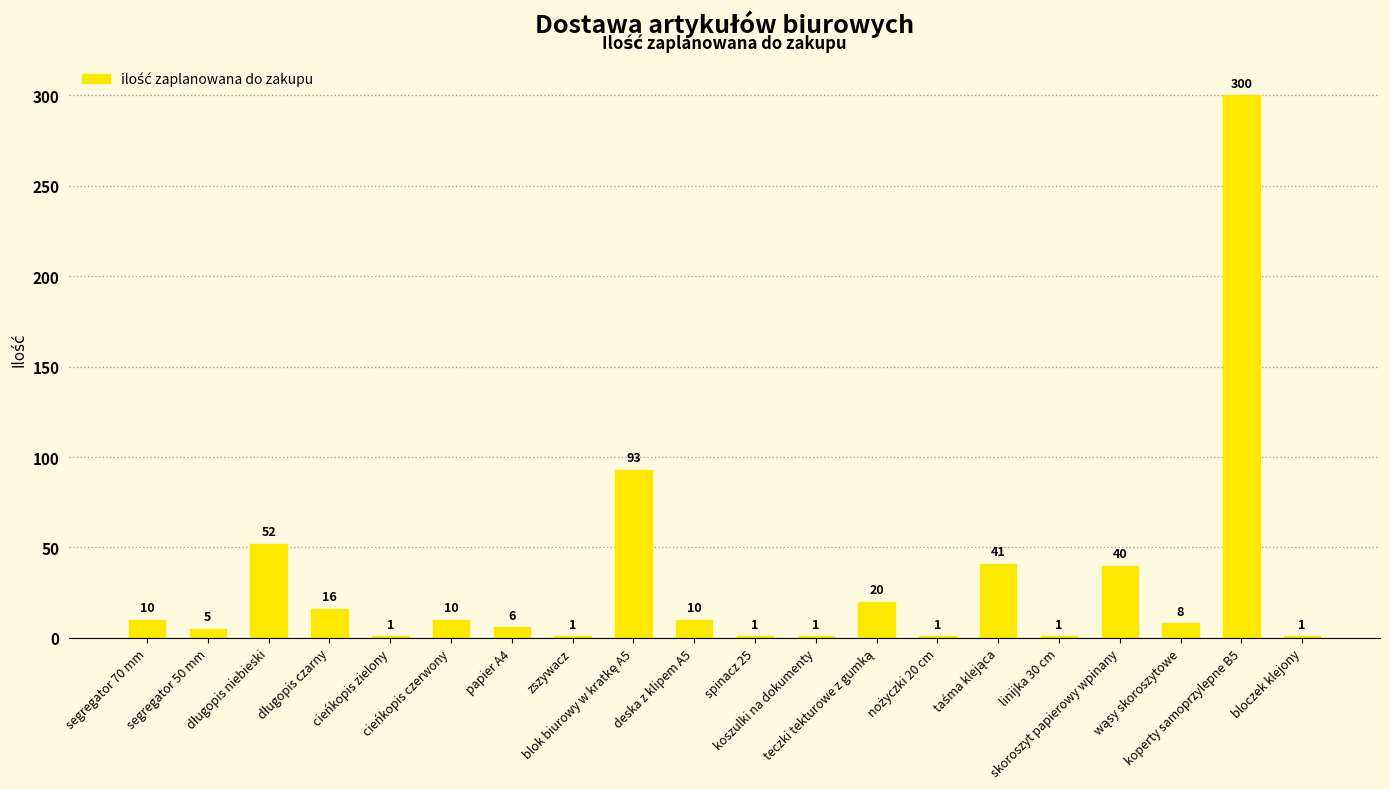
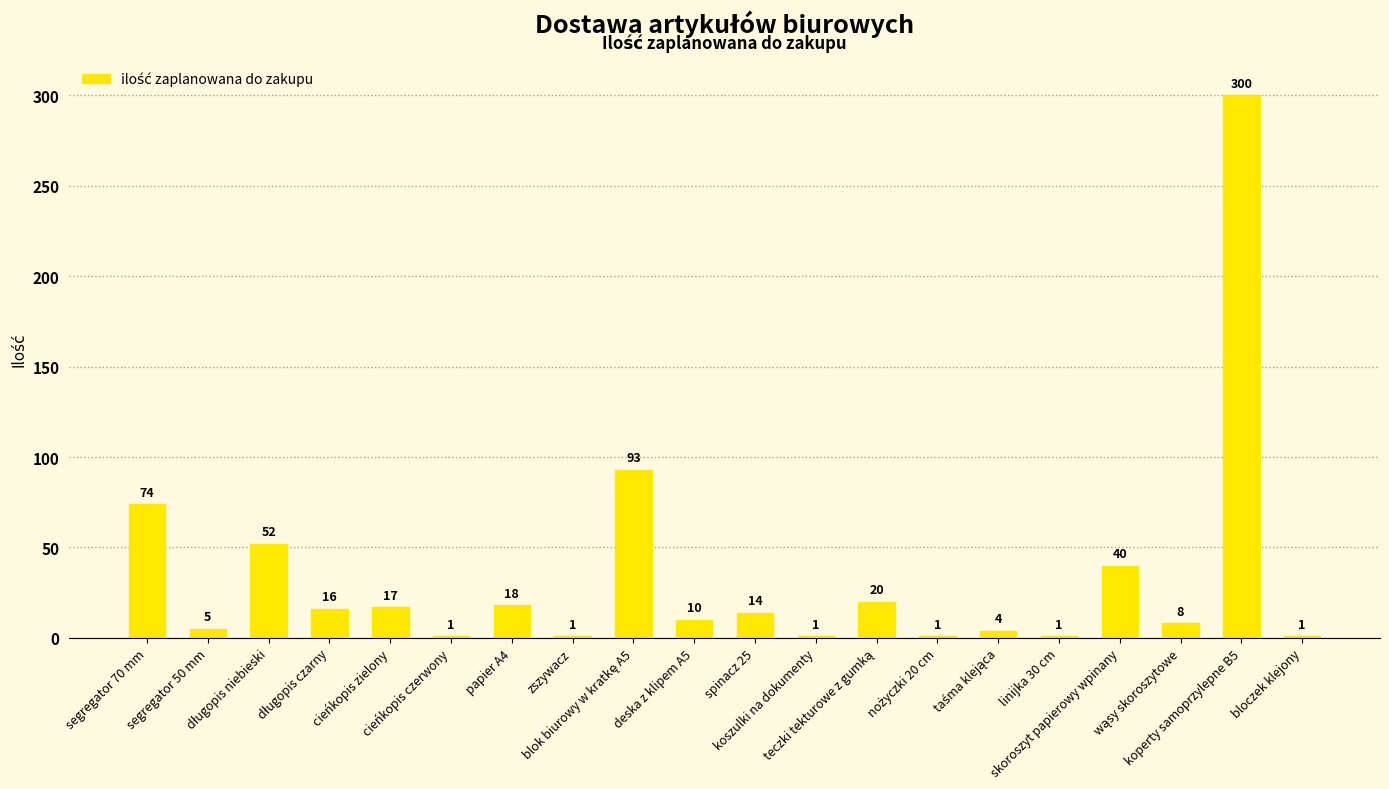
  {
-   "segregator 70 mm": 10,
+   "segregator 70 mm": 74,
    "segregator 50 mm": 5,
    "długopis niebieski": 52,
    "długopis czarny": 16,
-   "cieńkopis zielony": 1,
-   "cieńkopis czerwony": 10,
-   "papier A4": 6,
+   "cieńkopis zielony": 17,
+   "cieńkopis czerwony": 1,
+   "papier A4": 18,
    "zszywacz": 1,
    "blok biurowy w kratkę A5": 93,
    "deska z klipem A5": 10,
-   "spinacz 25": 1,
+   "spinacz 25": 14,
    "koszulki na dokumenty": 1,
    "teczki tekturowe z gumką": 20,
    "nożyczki 20 cm": 1,
-   "taśma klejąca": 41,
+   "taśma klejąca": 4,
    "linijka 30 cm": 1,
    "skoroszyt papierowy wpinany": 40,
    "wąsy skoroszytowe": 8,
    "koperty samoprzylepne B5": 300,
    "bloczek klejony": 1
  }
